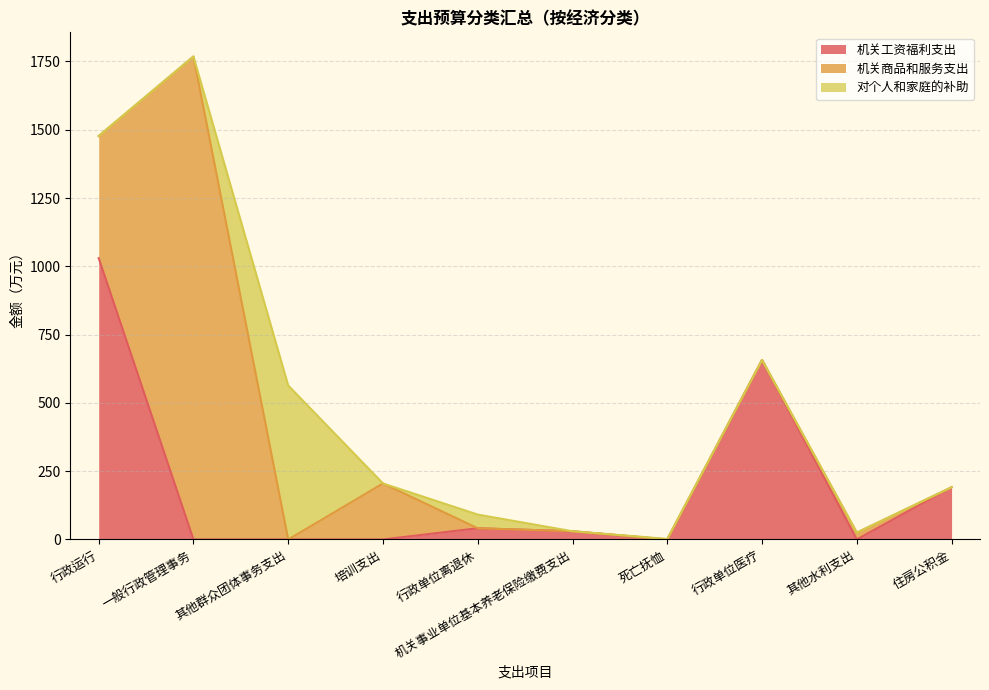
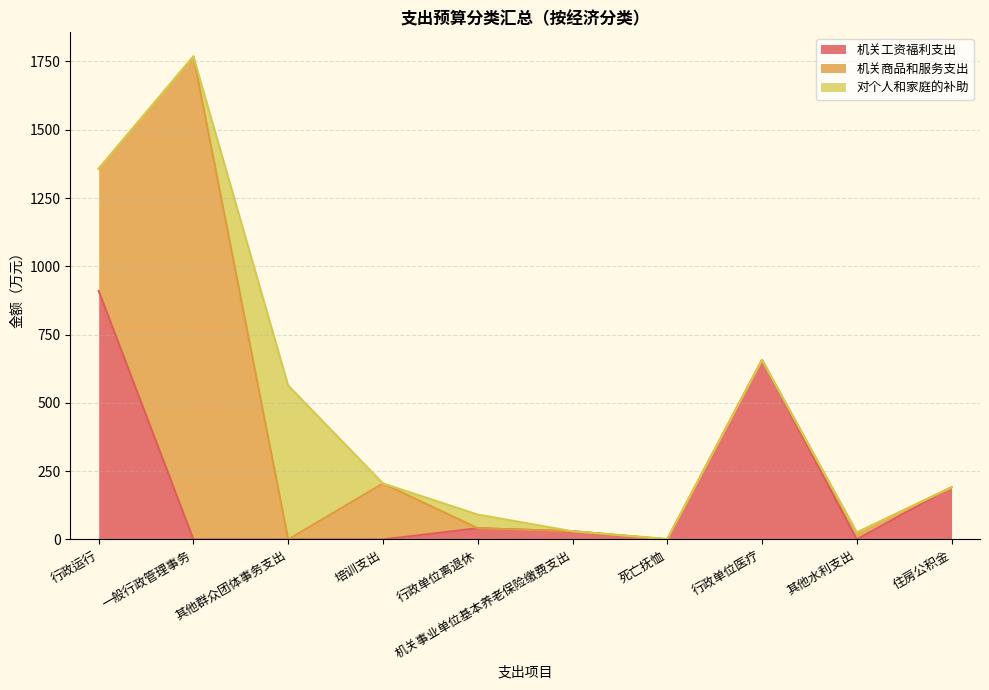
  {
    "机关工资福利支出": {
-     "行政运行": 1030,
+     "行政运行": 910,
      "一般行政管理事务": 0,
      "培训支出": 0,
      "其他水利支出": 0
    }
  }
